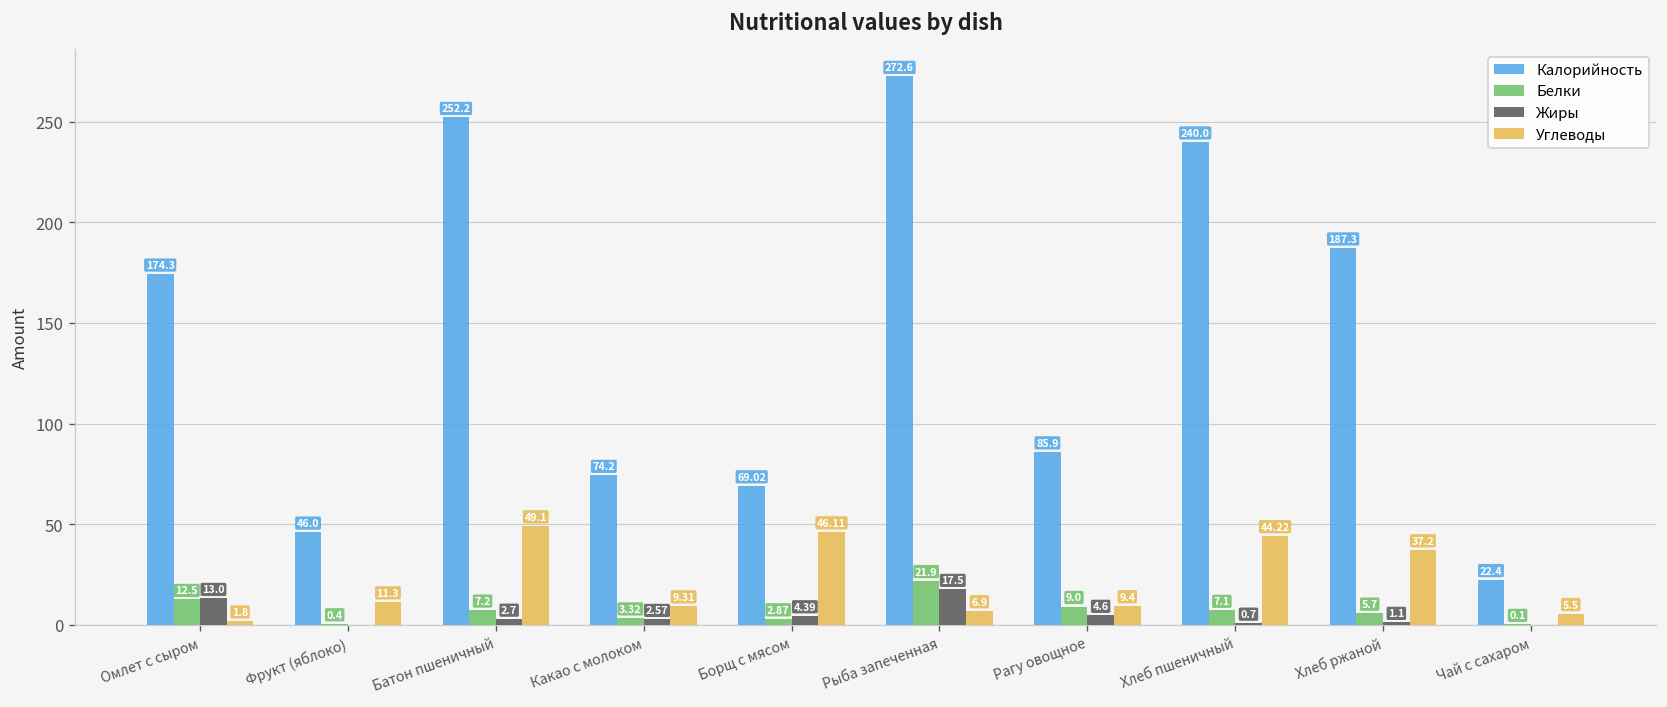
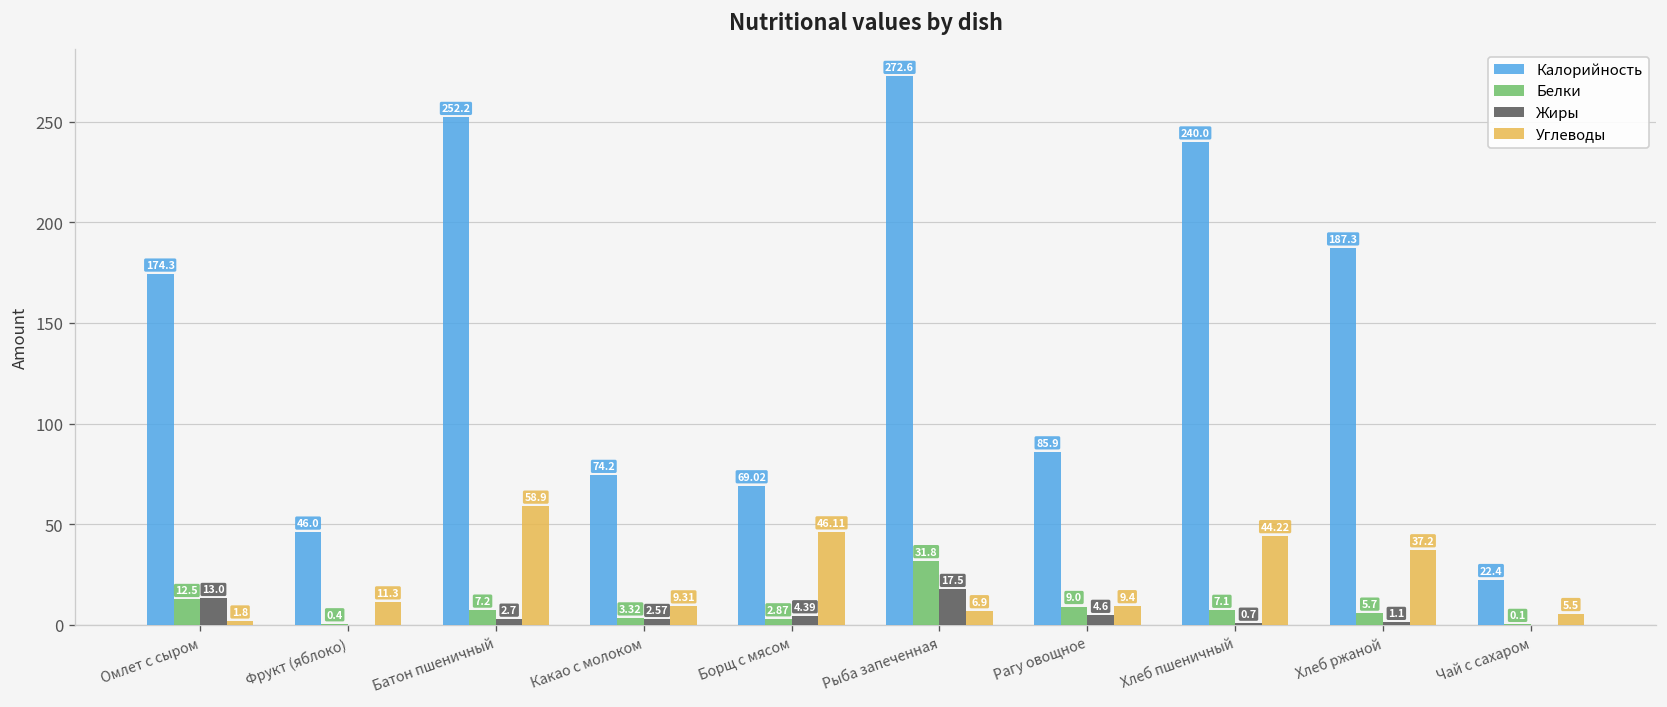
  {
    "Белки": {
-     "Рыба запеченная": 21.9
+     "Рыба запеченная": 31.8
    },
    "Жиры": {
      "Фрукт (яблоко)": 0,
      "Чай с сахаром": 0
    },
    "Углеводы": {
-     "Батон пшеничный": 49.1
+     "Батон пшеничный": 58.9
    }
  }
